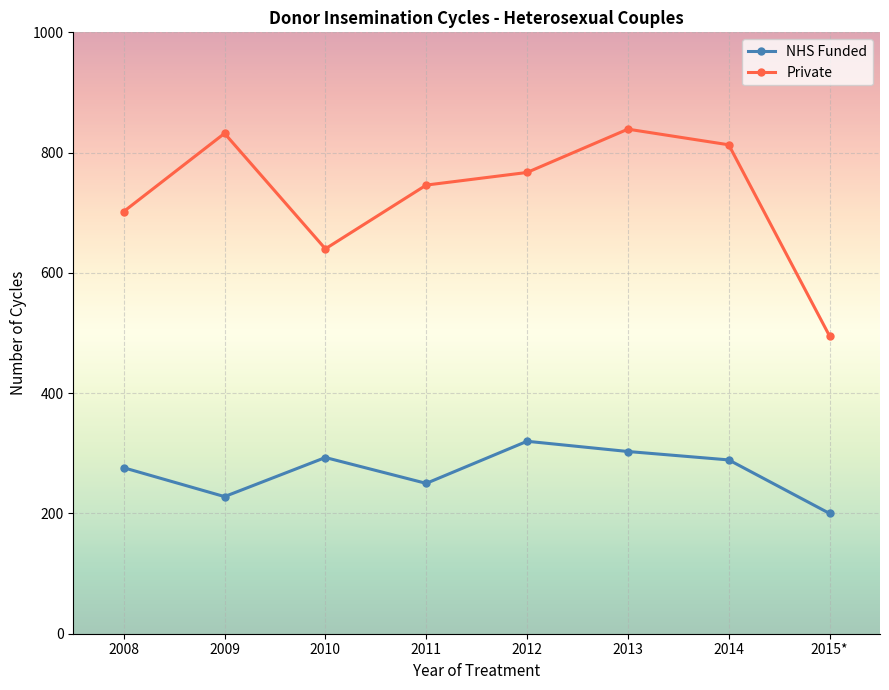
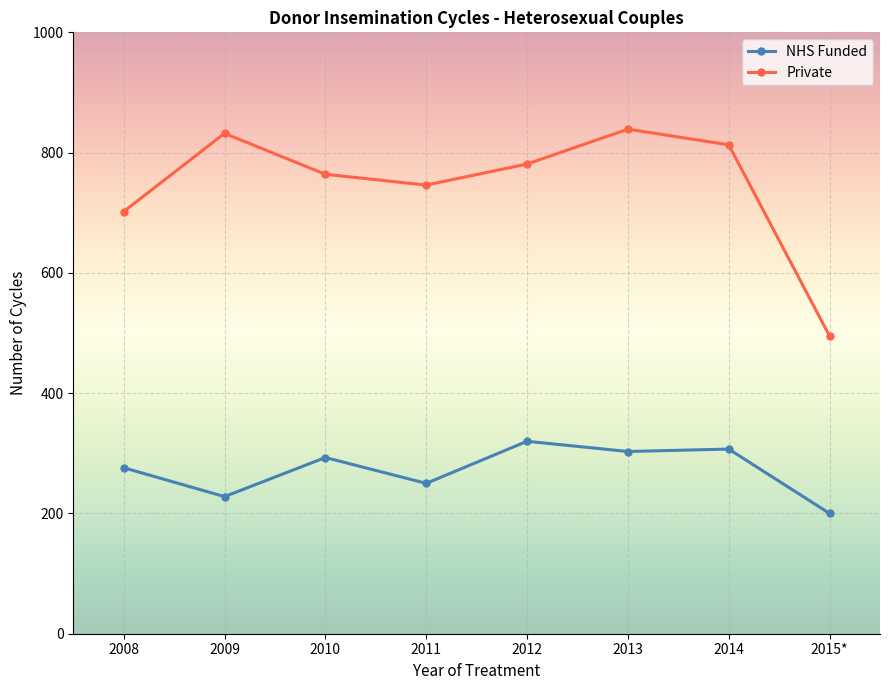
  {
    "NHS Funded": {
      "2008": 280,
      "2009": 230,
      "2010": 290,
      "2011": 250,
      "2012": 320,
      "2013": 300,
-     "2014": 290,
+     "2014": 310,
      "2015*": 200
    },
    "Private": {
      "2008": 700,
      "2009": 830,
-     "2010": 640,
+     "2010": 760,
      "2011": 750,
-     "2012": 770,
+     "2012": 780,
      "2013": 840,
      "2014": 810,
      "2015*": 500
    }
  }
